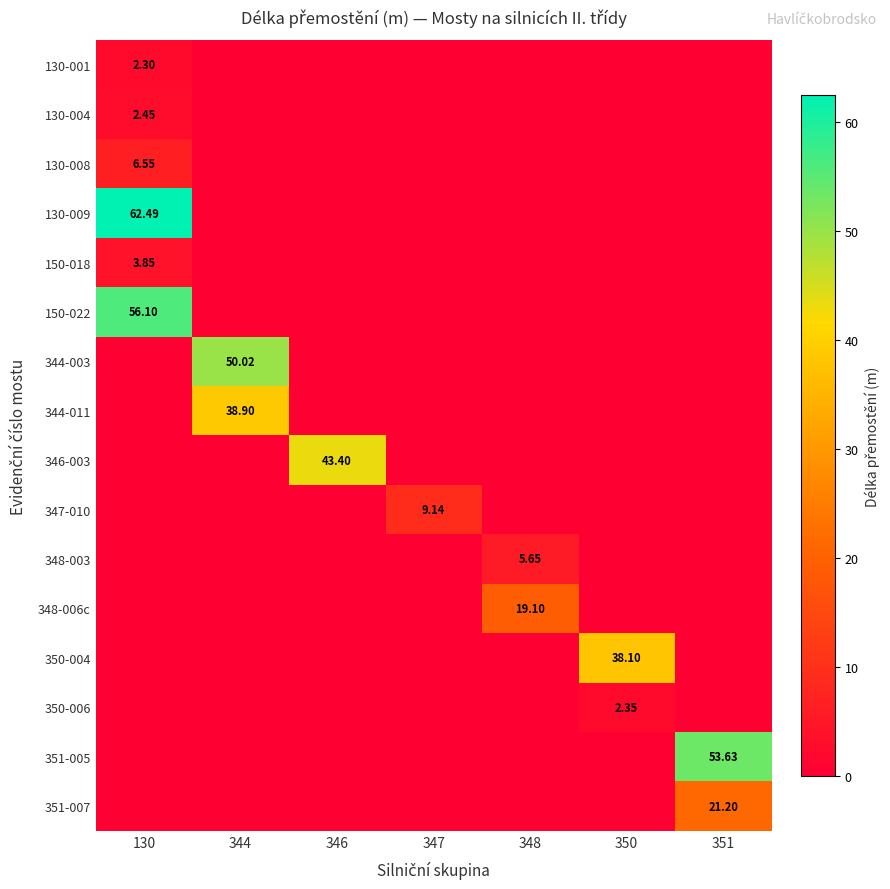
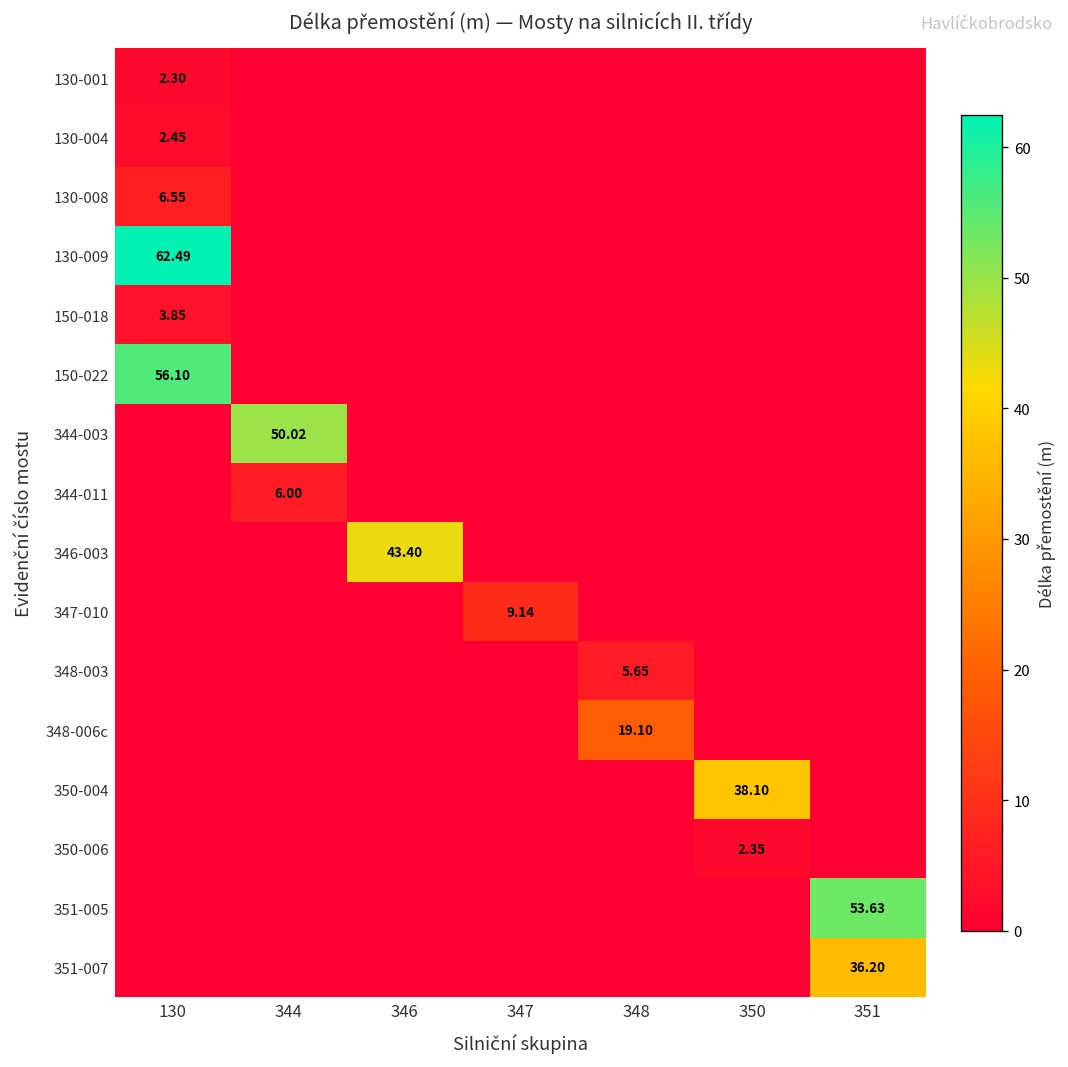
  {
    "130-001": {
      "130": 2.30
    },
    "130-004": {
      "130": 2.45
    },
    "130-008": {
      "130": 6.55
    },
    "130-009": {
      "130": 62.49
    },
    "150-018": {
      "130": 3.85
    },
    "150-022": {
      "130": 56.10
    },
    "344-003": {
      "344": 50.02
    },
    "344-011": {
-     "344": 38.90
+     "344": 6.00
    },
    "346-003": {
      "346": 43.40
    },
    "347-010": {
      "347": 9.14
    },
    "348-003": {
      "348": 5.65
    },
    "348-006c": {
      "348": 19.10
    },
    "350-004": {
      "350": 38.10
    },
    "350-006": {
      "350": 2.35
    },
    "351-005": {
      "351": 53.63
    },
    "351-007": {
-     "351": 21.20
+     "351": 36.20
    }
  }
